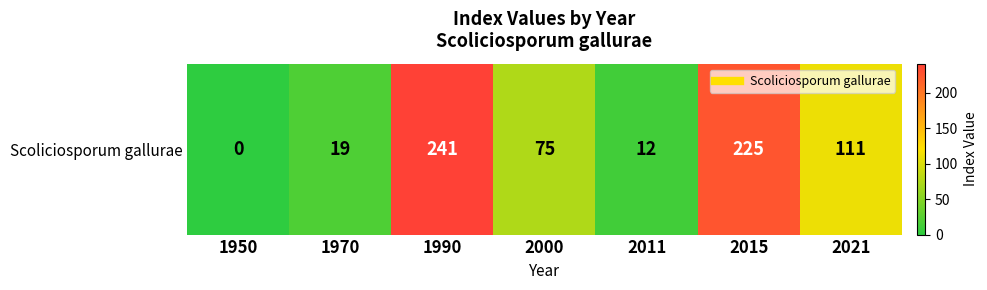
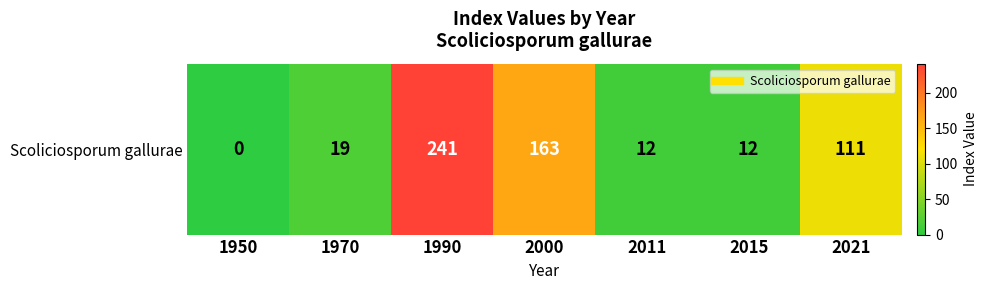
  {
    "Scoliciosporum gallurae": {
      "1950": 0,
      "1970": 19,
      "1990": 241,
-     "2000": 75,
+     "2000": 163,
      "2011": 12,
-     "2015": 225,
+     "2015": 12,
      "2021": 111
    }
  }
